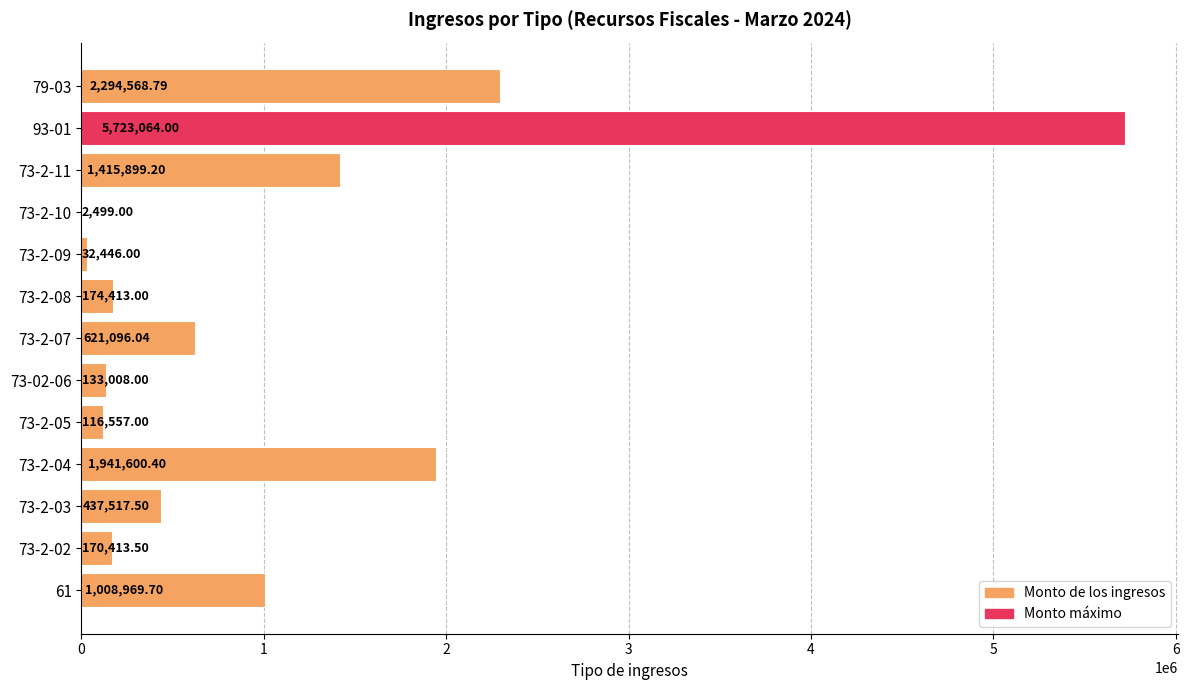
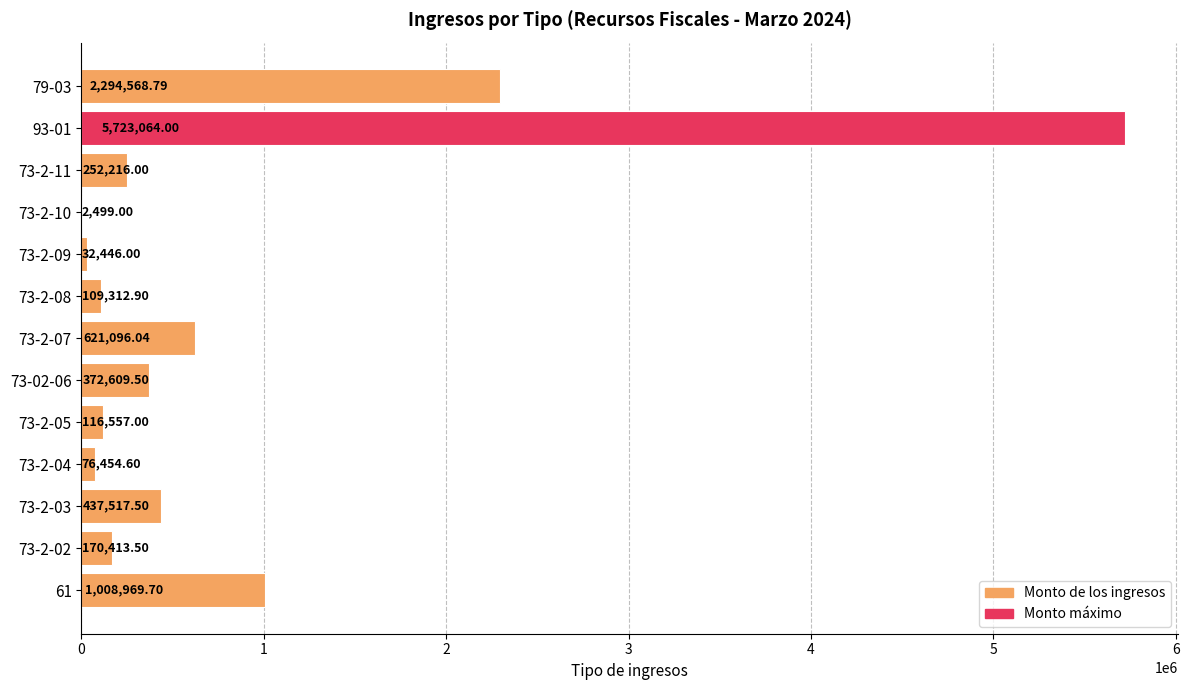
  {
    "79-03": "2,294,568.79",
    "93-01": "5,723,064.00",
-   "73-2-11": "1,415,899.20",
+   "73-2-11": "252,216.00",
    "73-2-10": "2,499.00",
    "73-2-09": "32,446.00",
-   "73-2-08": "174,413.00",
+   "73-2-08": "109,312.90",
    "73-2-07": "621,096.04",
-   "73-02-06": "133,008.00",
+   "73-02-06": "372,609.50",
    "73-2-05": "116,557.00",
-   "73-2-04": "1,941,600.40",
+   "73-2-04": "76,454.60",
    "73-2-03": "437,517.50",
    "73-2-02": "170,413.50",
    "61": "1,008,969.70"
  }
